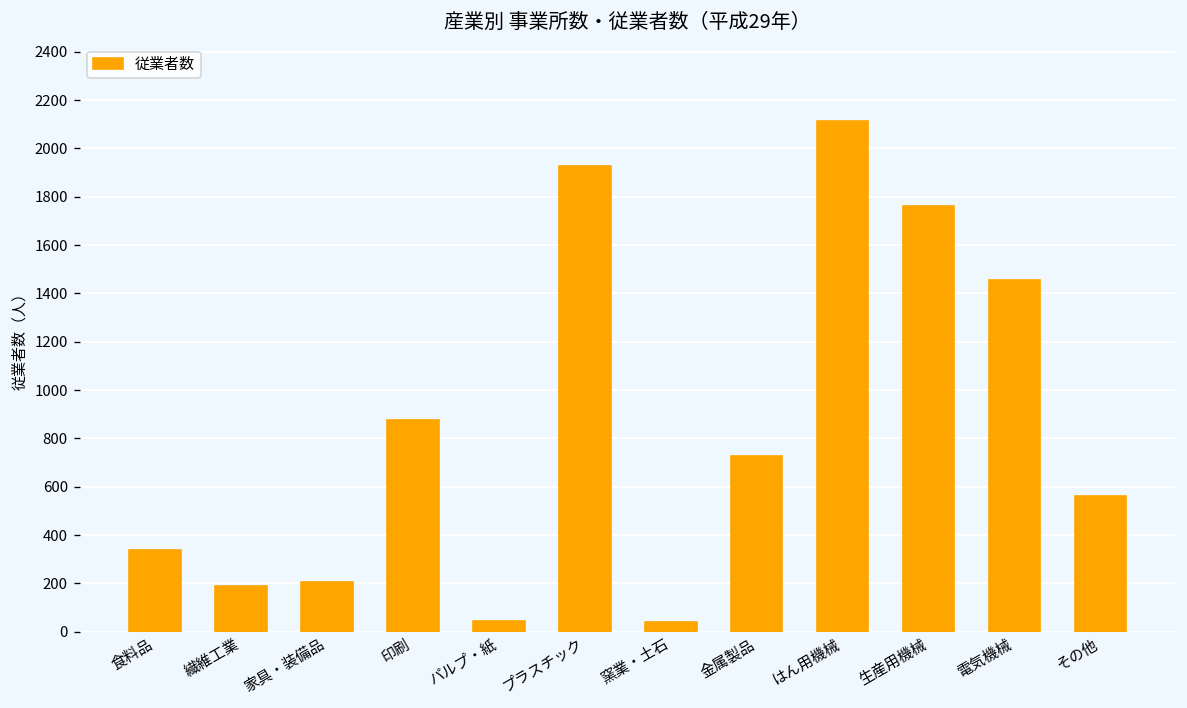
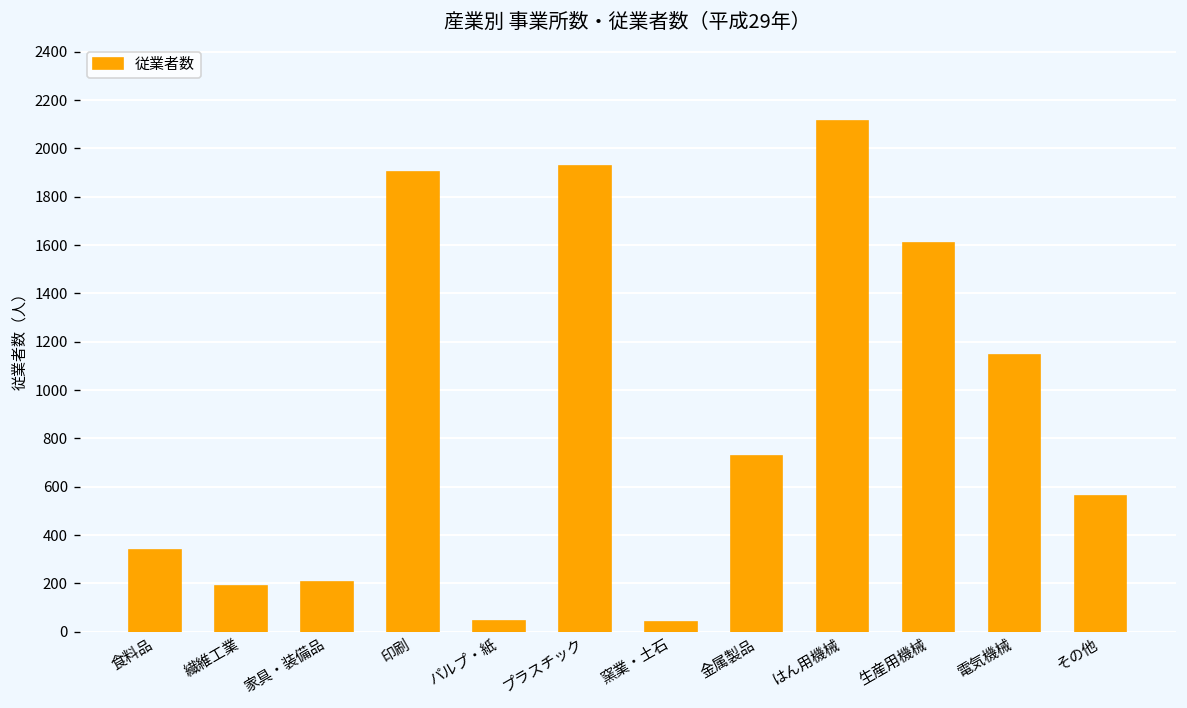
  {
    "食料品": 340,
    "繊維工業": 190,
    "家具・装備品": 210,
-   "印刷": 880,
+   "印刷": 1900,
    "パルプ・紙": 40,
    "プラスチック": 1930,
    "窯業・土石": 40,
    "金属製品": 730,
    "はん用機械": 2110,
-   "生産用機械": 1760,
-   "電気機械": 1450,
+   "生産用機械": 1610,
+   "電気機械": 1150,
    "その他": 560
  }
